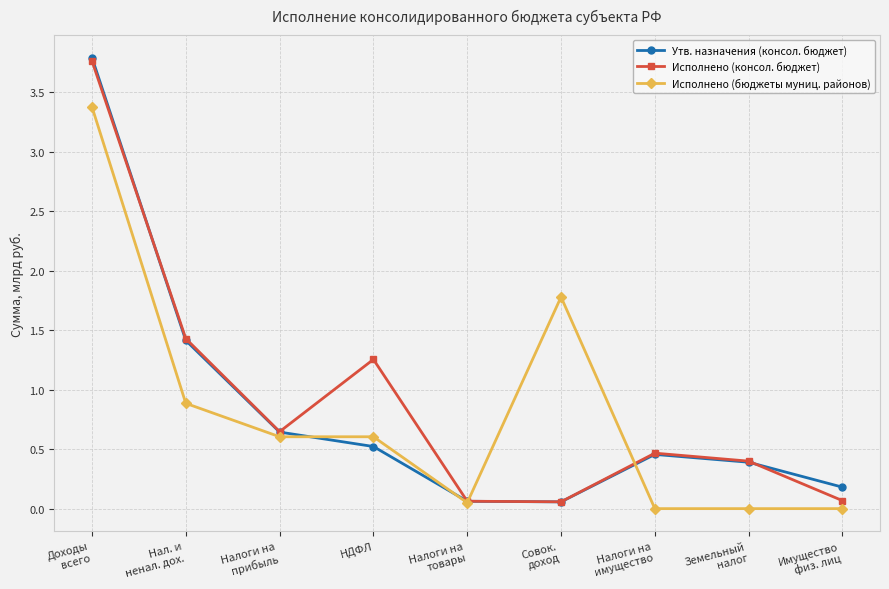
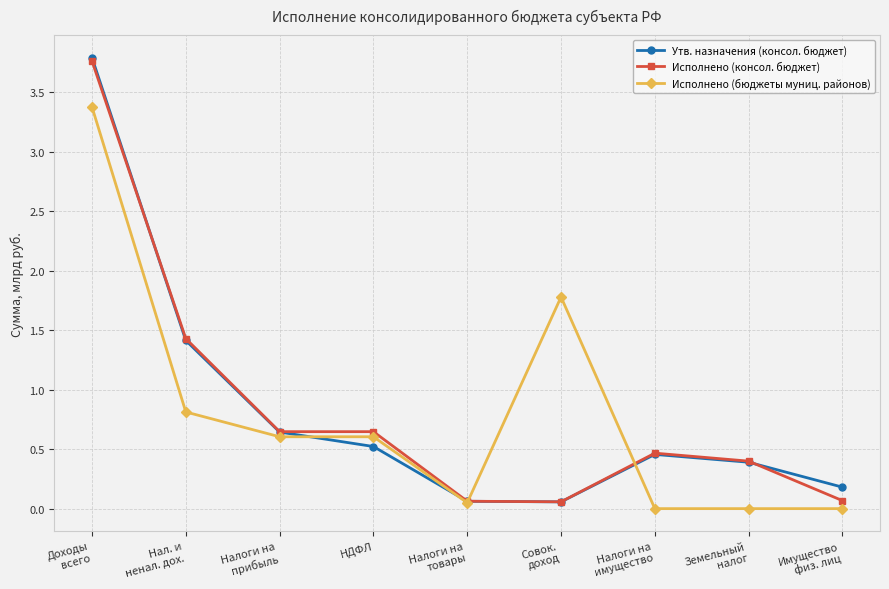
  {
    "Утв. назначения (консол. бюджет)": {
      "Доходы всего": 3.79,
      "НДФЛ": 0.52,
      "Имущество физ. лиц": 0.18
    },
    "Исполнено (консол. бюджет)": {
      "Доходы всего": 3.76,
-     "НДФЛ": 1.25,
+     "НДФЛ": 0.65,
      "Имущество физ. лиц": 0.07
    },
    "Исполнено (бюджеты муниц. районов)": {
      "Доходы всего": 3.38,
-     "Нал. и ненал. дох.": 0.88,
+     "Нал. и ненал. дох.": 0.81,
      "Налоги на прибыль": 0.60,
      "НДФЛ": 0.60,
      "Совок. доход": 1.78,
      "Налоги на имущество": 0.00,
      "Земельный налог": 0.00,
      "Имущество физ. лиц": 0.00
    }
  }
